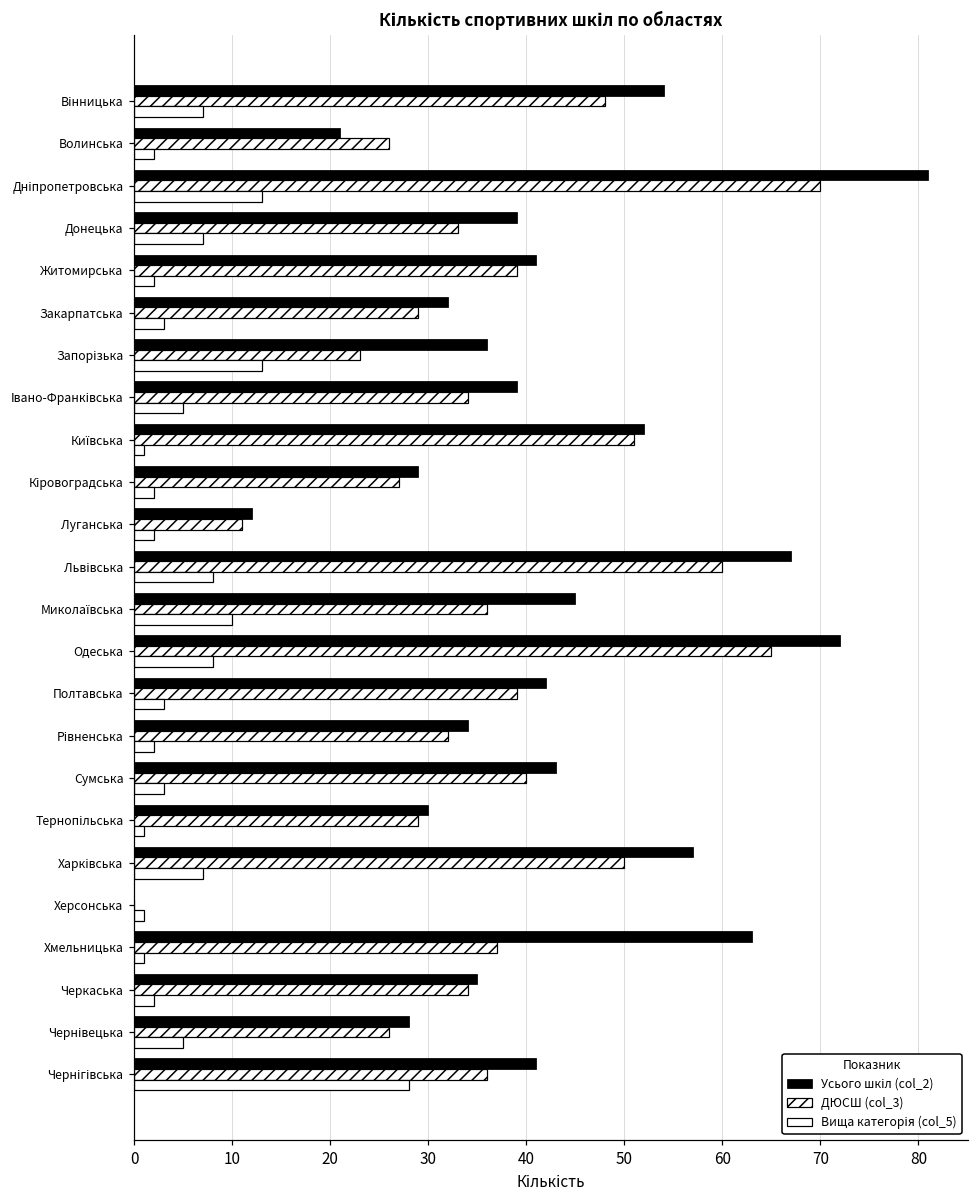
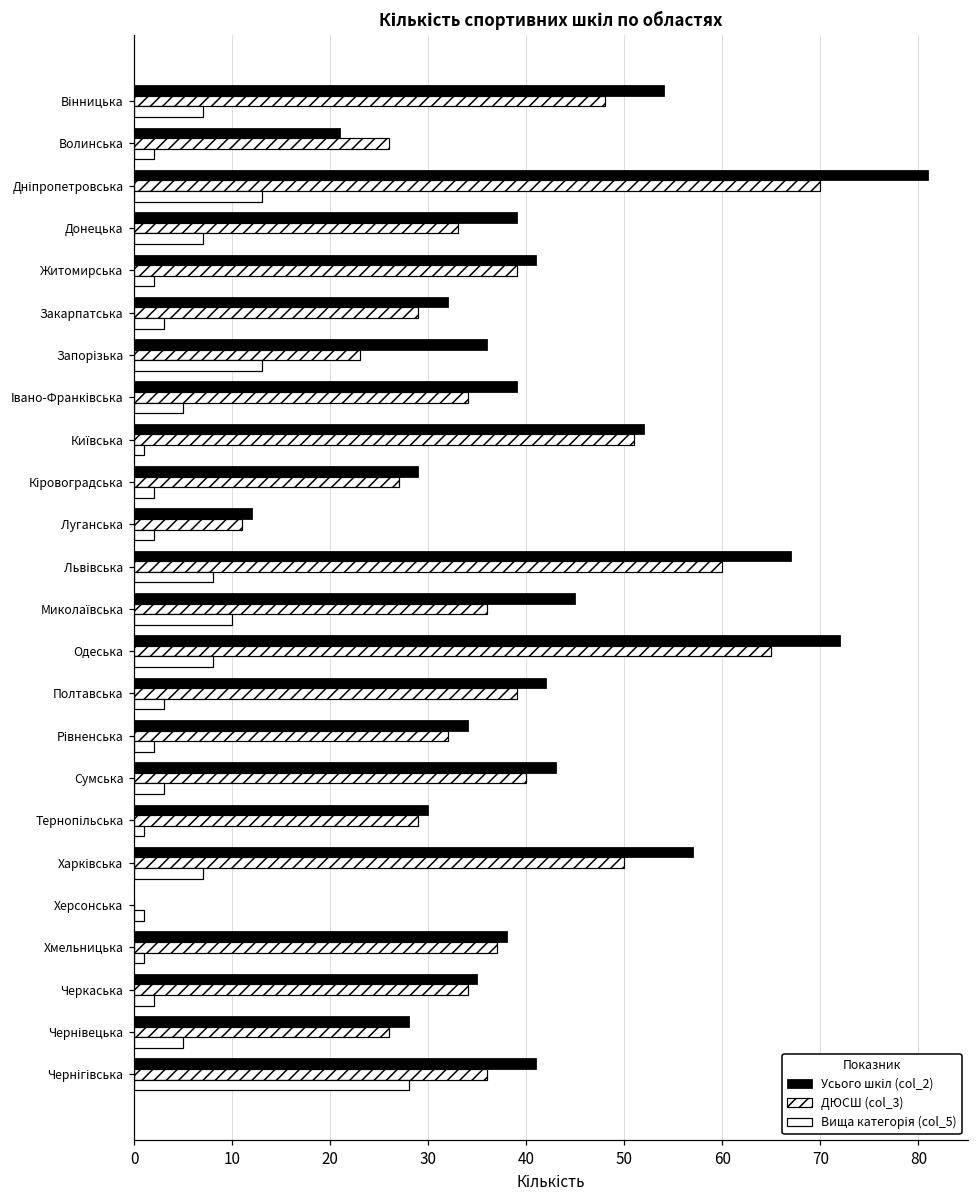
  {
    "Усього шкіл (col_2)": {
      "Вінницька": 54,
      "Волинська": 21,
      "Дніпропетровська": 81,
      "Донецька": 39,
      "Житомирська": 41,
      "Закарпатська": 32,
      "Запорізька": 36,
      "Івано-Франківська": 39,
      "Київська": 52,
      "Кіровоградська": 29,
      "Луганська": 12,
      "Львівська": 67,
      "Миколаївська": 45,
      "Одеська": 72,
      "Полтавська": 42,
      "Рівненська": 34,
      "Сумська": 43,
      "Тернопільська": 30,
      "Харківська": 57,
      "Херсонська": 0,
-     "Хмельницька": 63,
+     "Хмельницька": 38,
      "Черкаська": 35,
      "Чернівецька": 28,
      "Чернігівська": 41
    }
  }
